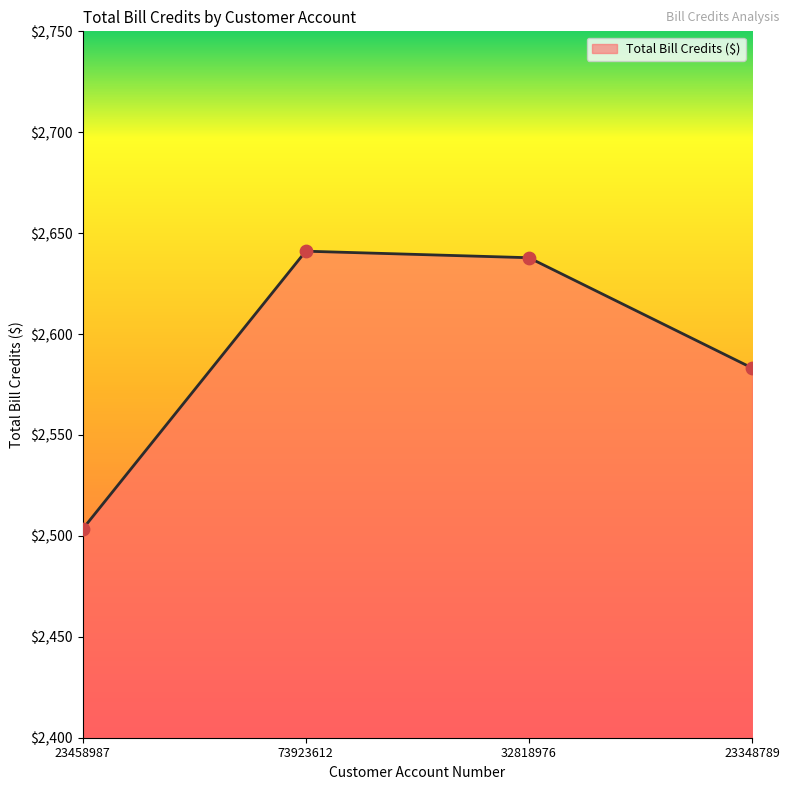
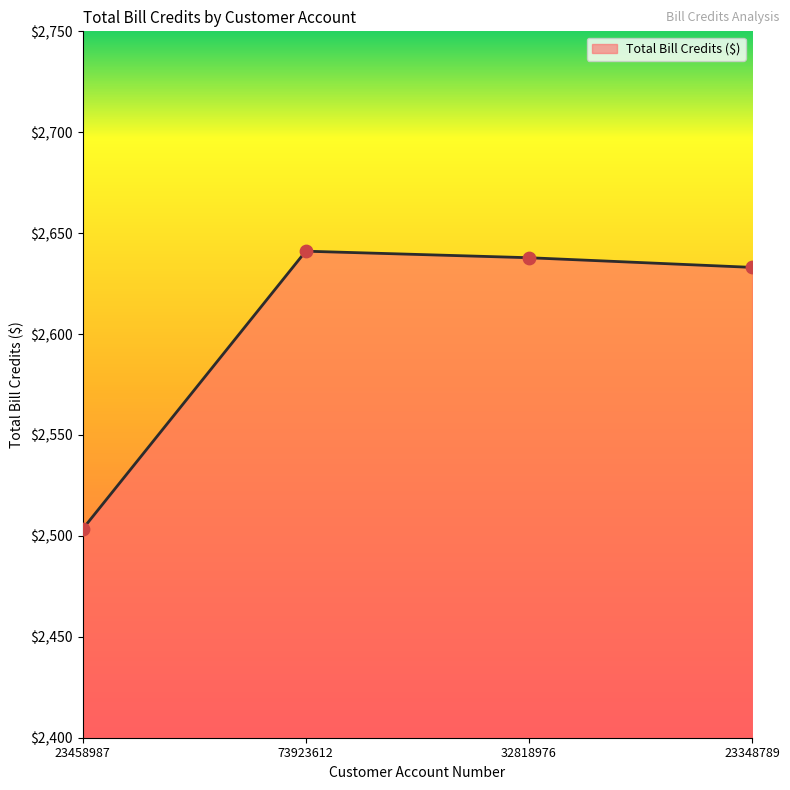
  {
    "23458987": "$2,503",
    "73923612": "$2,641",
    "32818976": "$2,638",
-   "23348789": "$2,583"
+   "23348789": "$2,633"
  }
